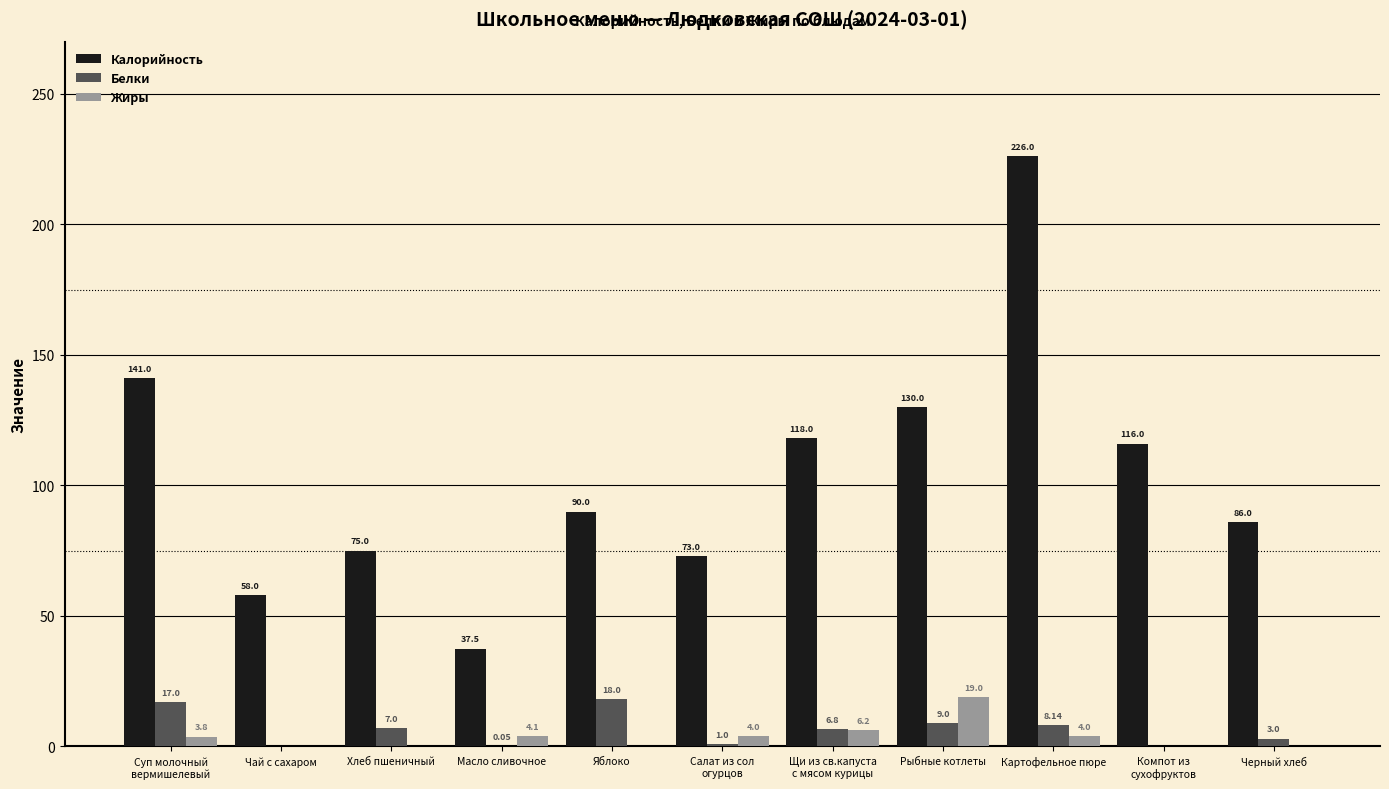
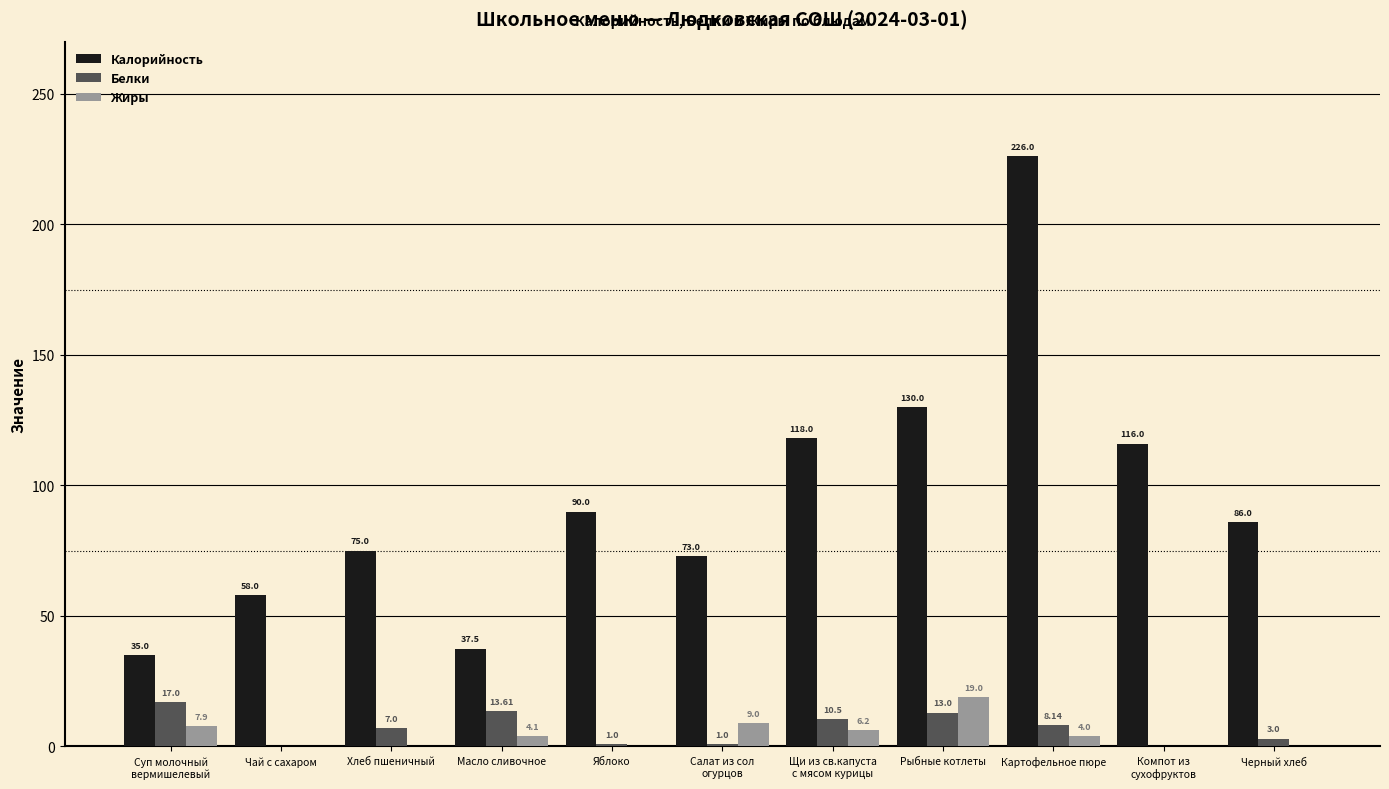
  {
    "Калорийность": {
-     "Суп молочный вермишелевый": 141.0,
+     "Суп молочный вермишелевый": 35.0,
      "Чай с сахаром": 58.0,
      "Хлеб пшеничный": 75.0,
      "Масло сливочное": 37.5,
      "Яблоко": 90.0,
      "Салат из сол огурцов": 73.0,
      "Щи из св.капуста с мясом курицы": 118.0,
      "Рыбные котлеты": 130.0,
      "Картофельное пюре": 226.0,
      "Компот из сухофруктов": 116.0,
      "Черный хлеб": 86.0
    },
    "Белки": {
      "Суп молочный вермишелевый": 17.0,
      "Хлеб пшеничный": 7.0,
-     "Масло сливочное": 0.05,
-     "Яблоко": 18.0,
+     "Масло сливочное": 13.61,
+     "Яблоко": 1.0,
      "Салат из сол огурцов": 1.0,
-     "Щи из св.капуста с мясом курицы": 6.8,
-     "Рыбные котлеты": 9.0,
+     "Щи из св.капуста с мясом курицы": 10.5,
+     "Рыбные котлеты": 13.0,
      "Картофельное пюре": 8.14,
      "Черный хлеб": 3.0
    },
    "Жиры": {
-     "Суп молочный вермишелевый": 3.8,
+     "Суп молочный вермишелевый": 7.9,
      "Масло сливочное": 4.1,
-     "Салат из сол огурцов": 4.0,
+     "Салат из сол огурцов": 9.0,
      "Щи из св.капуста с мясом курицы": 6.2,
      "Рыбные котлеты": 19.0,
      "Картофельное пюре": 4.0
    }
  }
